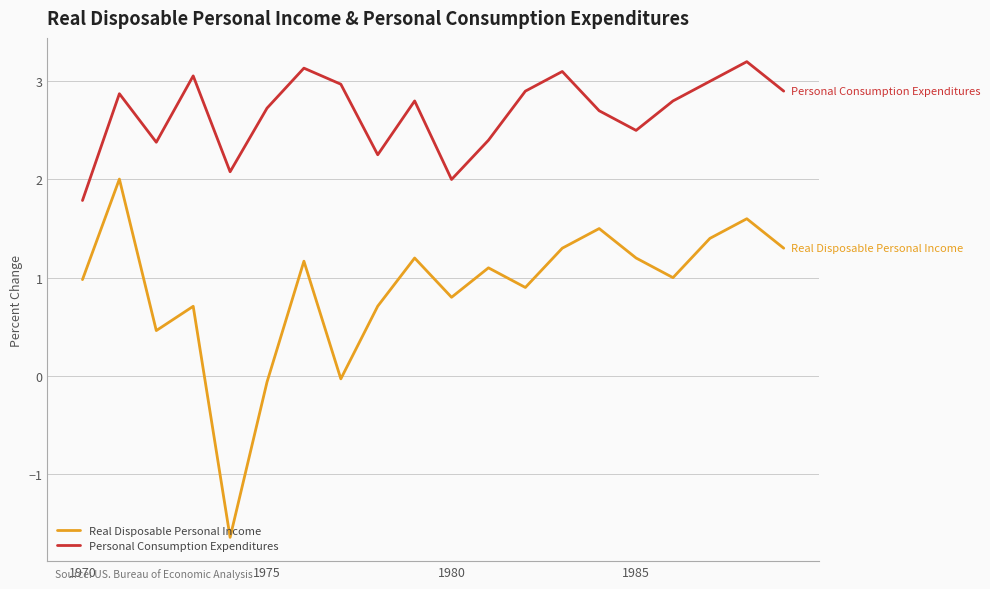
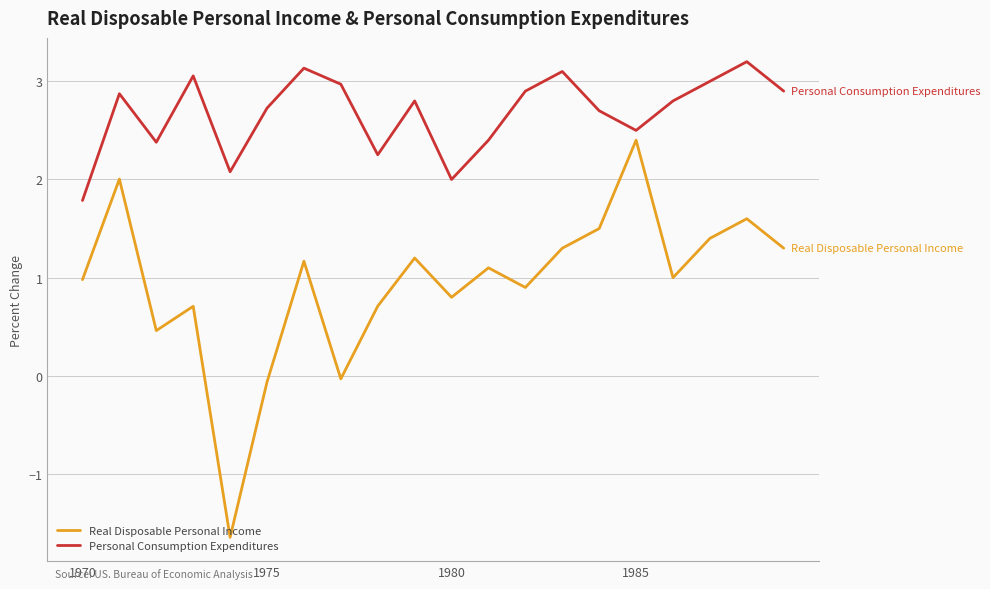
  {
    "Real Disposable Personal Income": {
      "1970": 1.0,
      "1975": -0.1,
      "1980": 0.8,
-     "1985": 1.2
+     "1985": 2.4
    },
    "Personal Consumption Expenditures": {
      "1970": 1.8,
      "1975": 2.7,
      "1980": 2.0,
      "1985": 2.5
    }
  }
